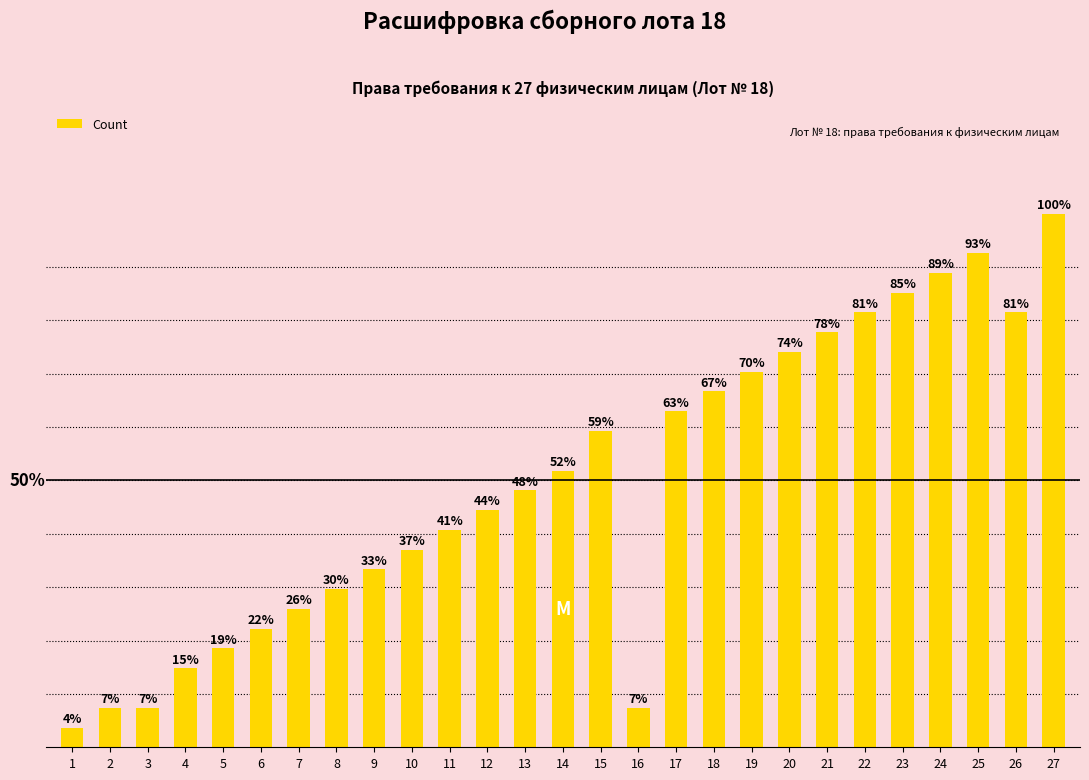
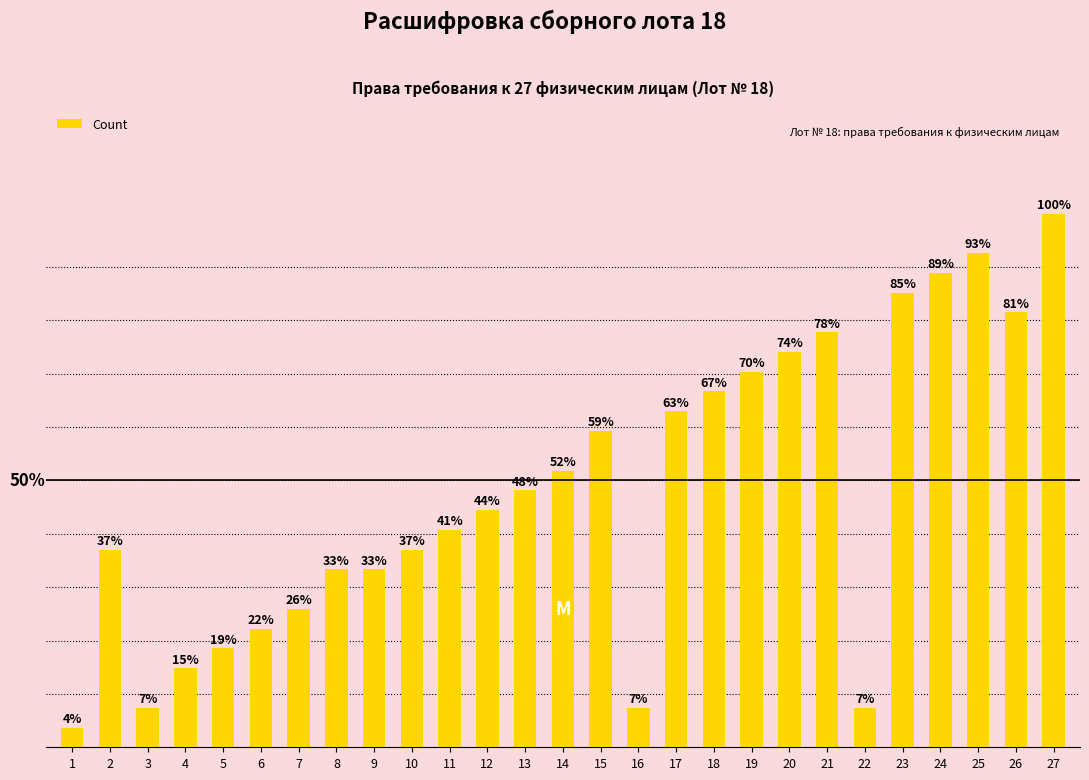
  {
    "1": "4%",
-   "2": "7%",
+   "2": "37%",
    "3": "7%",
    "4": "15%",
    "5": "19%",
    "6": "22%",
    "7": "26%",
-   "8": "30%",
+   "8": "33%",
    "9": "33%",
    "10": "37%",
    "11": "41%",
    "12": "44%",
    "13": "48%",
    "14": "52%",
    "15": "59%",
    "16": "7%",
    "17": "63%",
    "18": "67%",
    "19": "70%",
    "20": "74%",
    "21": "78%",
-   "22": "81%",
+   "22": "7%",
    "23": "85%",
    "24": "89%",
    "25": "93%",
    "26": "81%",
    "27": "100%"
  }
